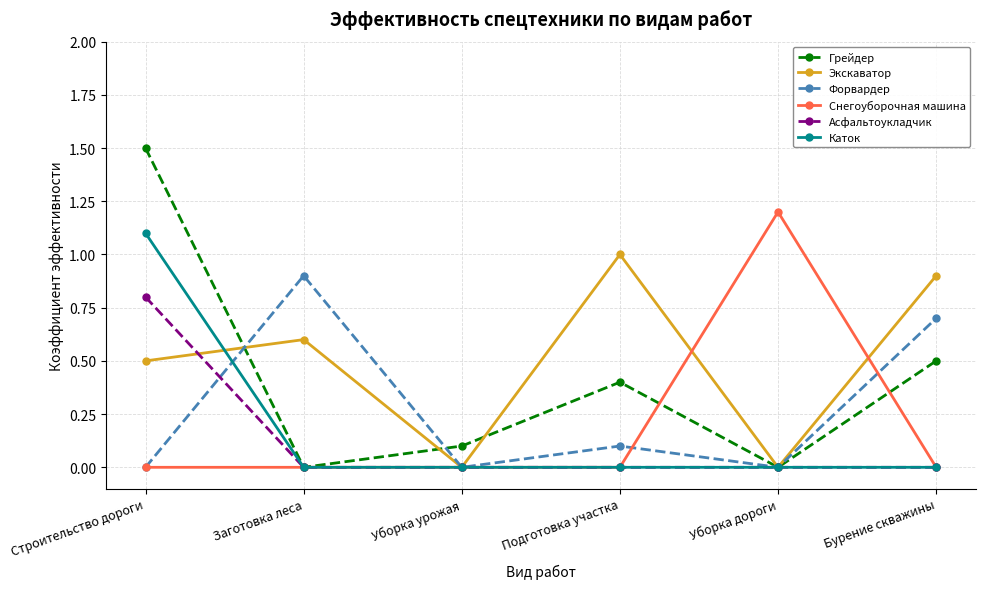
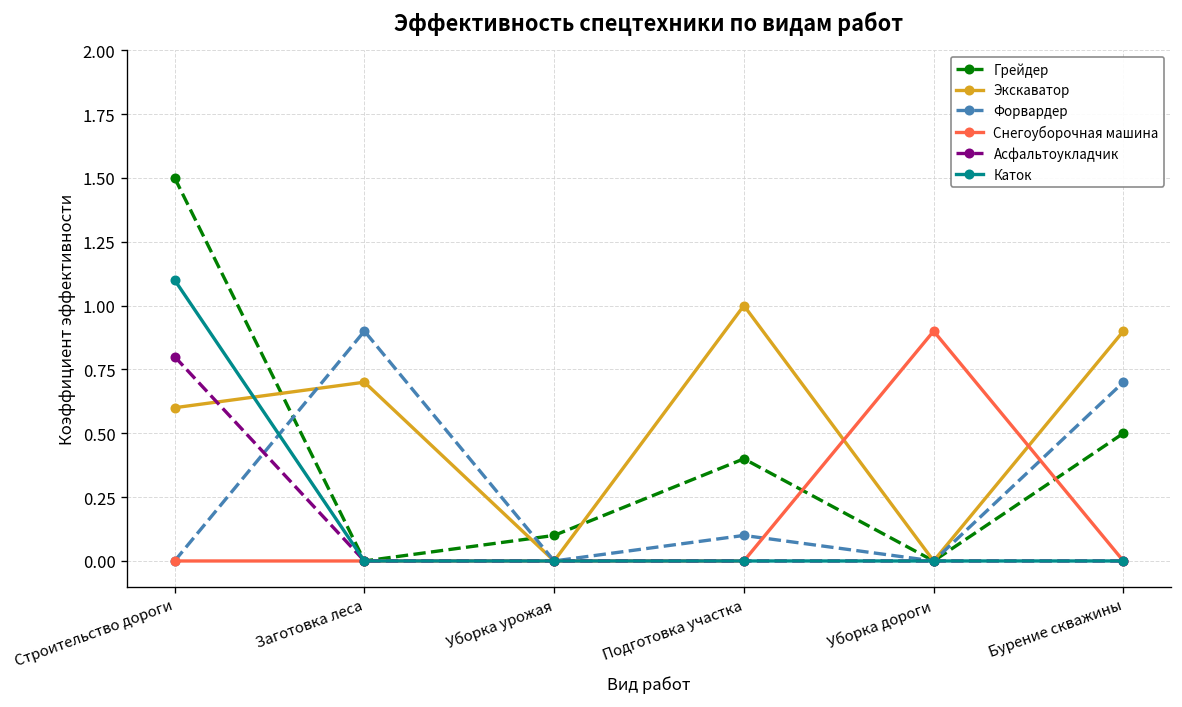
  {
    "Грейдер": {
      "Строительство дороги": 1.5,
      "Уборка урожая": 0.1,
      "Подготовка участка": 0.4,
      "Бурение скважины": 0.5
    },
    "Экскаватор": {
-     "Строительство дороги": 0.5,
-     "Заготовка леса": 0.6,
+     "Строительство дороги": 0.6,
+     "Заготовка леса": 0.7,
      "Подготовка участка": 1.0,
      "Бурение скважины": 0.9
    },
    "Форвардер": {
      "Заготовка леса": 0.9,
      "Подготовка участка": 0.1,
      "Бурение скважины": 0.7
    },
    "Снегоуборочная машина": {
-     "Уборка дороги": 1.2
+     "Уборка дороги": 0.9
    },
    "Асфальтоукладчик": {
      "Строительство дороги": 0.8
    },
    "Каток": {
      "Строительство дороги": 1.1
    }
  }
